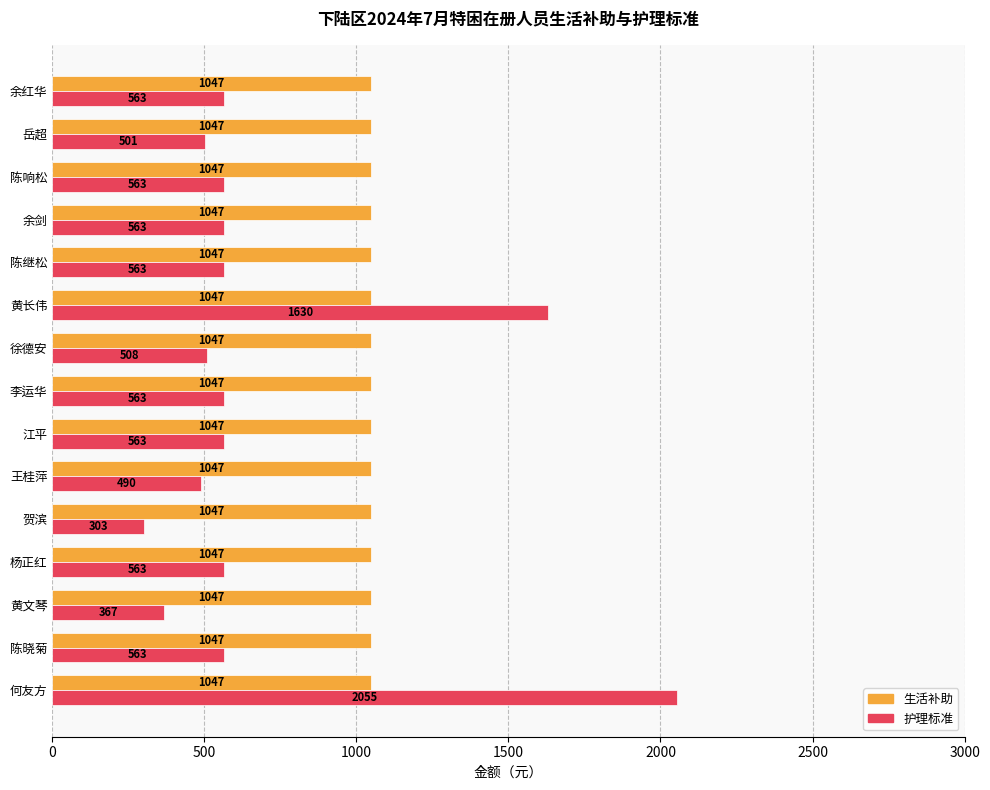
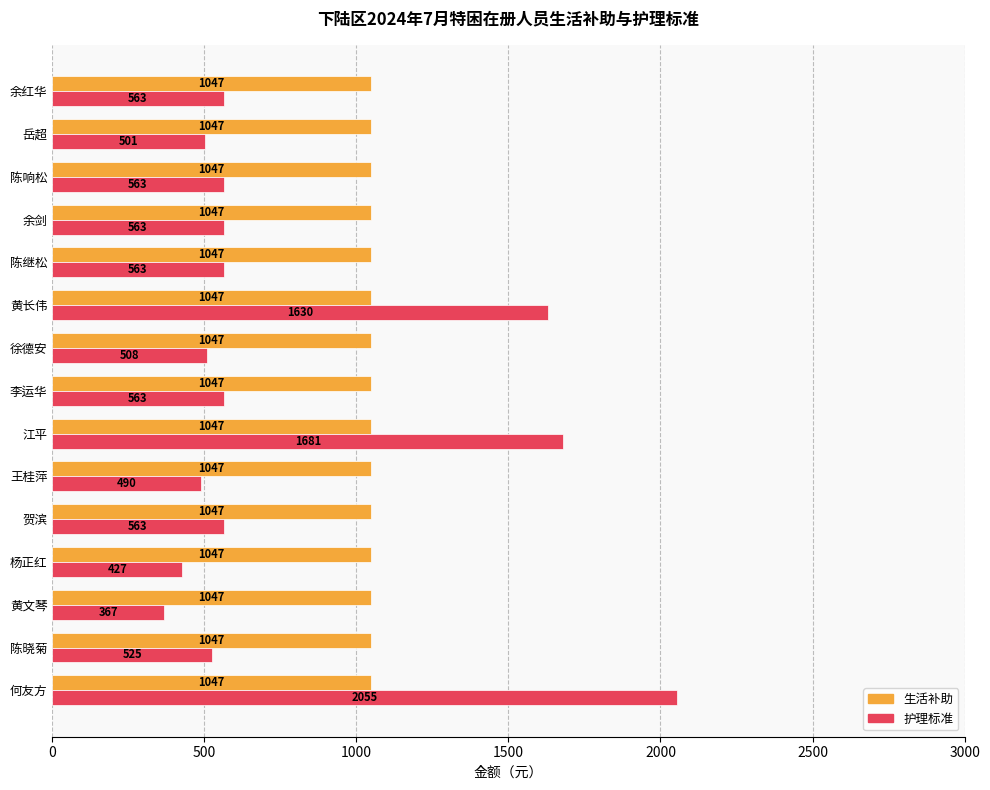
  {
    "生活补助": {
      "余红华": 1047,
      "岳超": 1047,
      "陈响松": 1047,
      "余剑": 1047,
      "陈继松": 1047,
      "黄长伟": 1047,
      "徐德安": 1047,
      "李运华": 1047,
      "江平": 1047,
      "王桂萍": 1047,
      "贺滨": 1047,
      "杨正红": 1047,
      "黄文琴": 1047,
      "陈晓菊": 1047,
      "何友方": 1047
    },
    "护理标准": {
      "余红华": 563,
      "岳超": 501,
      "陈响松": 563,
      "余剑": 563,
      "陈继松": 563,
      "黄长伟": 1630,
      "徐德安": 508,
      "李运华": 563,
-     "江平": 563,
+     "江平": 1681,
      "王桂萍": 490,
-     "贺滨": 303,
-     "杨正红": 563,
+     "贺滨": 563,
+     "杨正红": 427,
      "黄文琴": 367,
-     "陈晓菊": 563,
+     "陈晓菊": 525,
      "何友方": 2055
    }
  }
